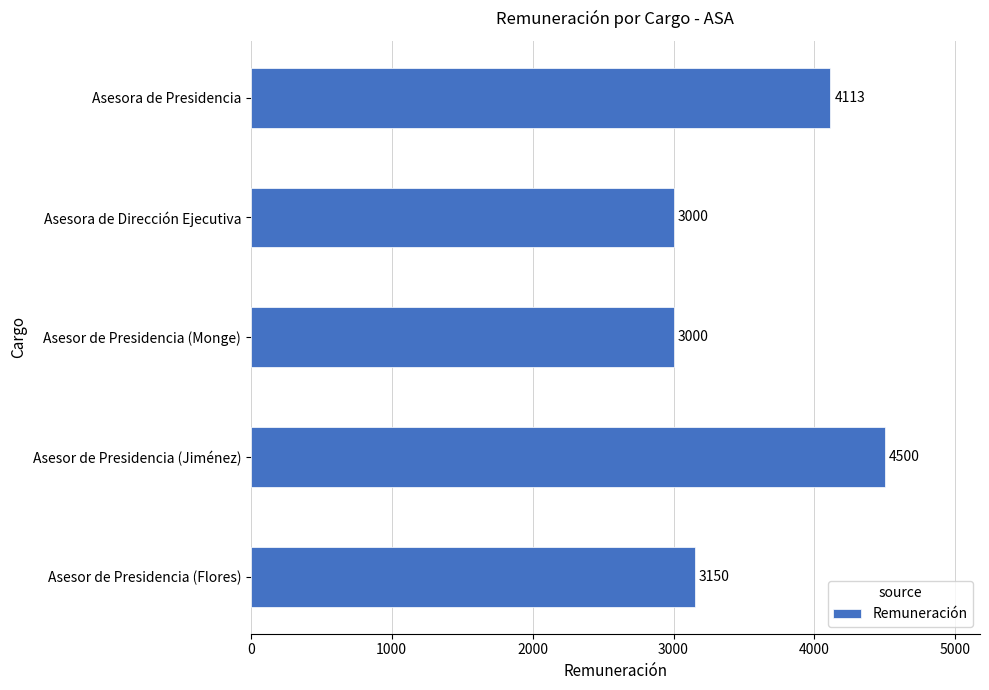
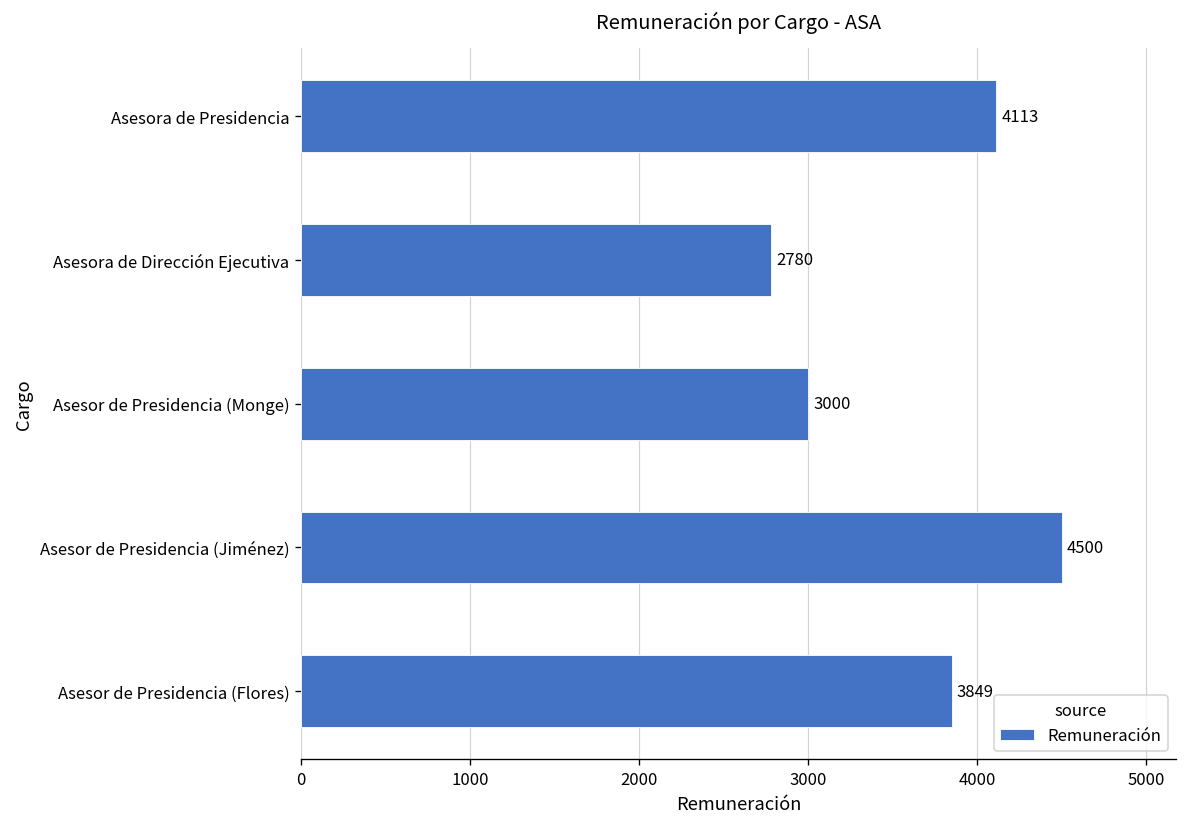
  {
    "Asesora de Presidencia": 4113,
-   "Asesora de Dirección Ejecutiva": 3000,
+   "Asesora de Dirección Ejecutiva": 2780,
    "Asesor de Presidencia (Monge)": 3000,
    "Asesor de Presidencia (Jiménez)": 4500,
-   "Asesor de Presidencia (Flores)": 3150
+   "Asesor de Presidencia (Flores)": 3849
  }
